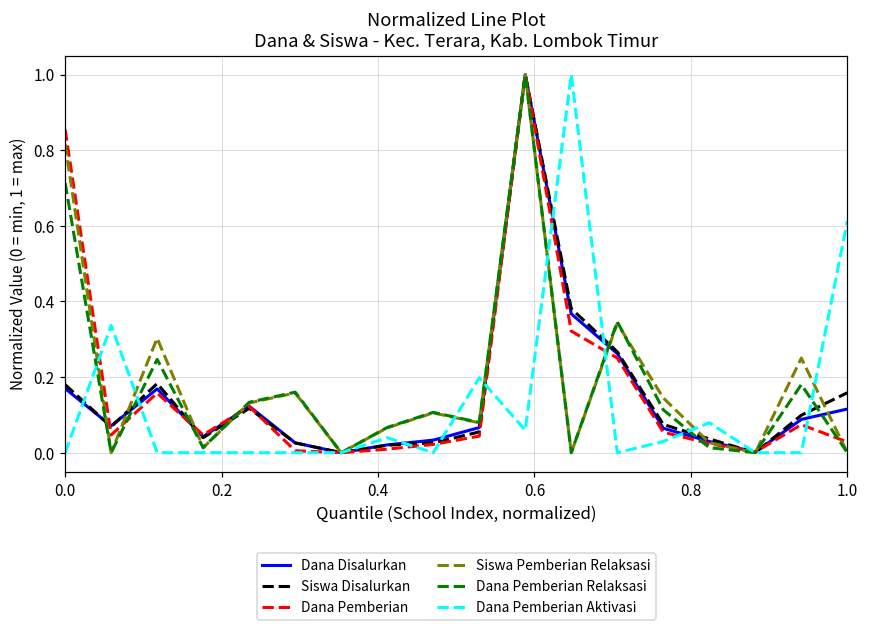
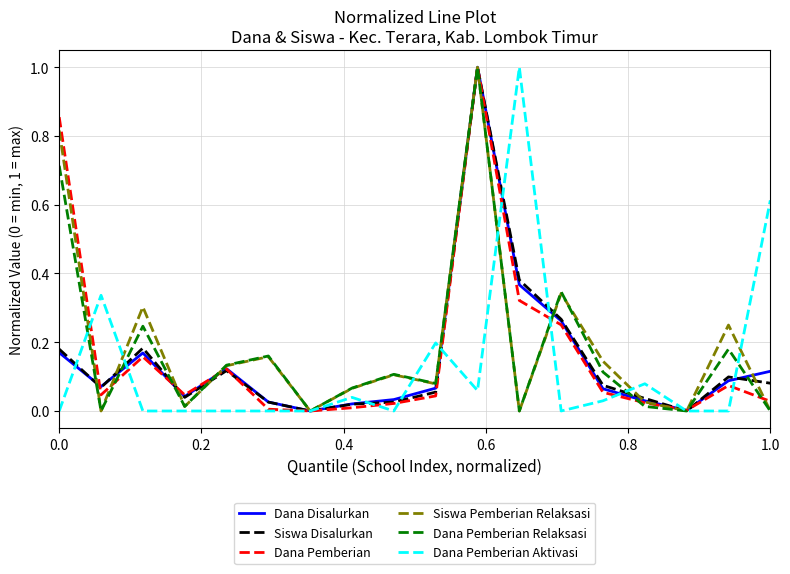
  {
    "Dana Disalurkan": {
      "0.0": 0.17,
      "1.0": 0.12
    },
    "Siswa Disalurkan": {
      "0.0": 0.18,
-     "1.0": 0.16
+     "1.0": 0.08
    },
    "Dana Pemberian": {
      "0.0": 0.85,
      "1.0": 0.03
    },
    "Siswa Pemberian Relaksasi": {
      "0.0": 0.82
    },
    "Dana Pemberian Relaksasi": {
      "0.0": 0.71
    },
    "Dana Pemberian Aktivasi": {
      "0.0": 0.00,
      "1.0": 0.61
    }
  }
